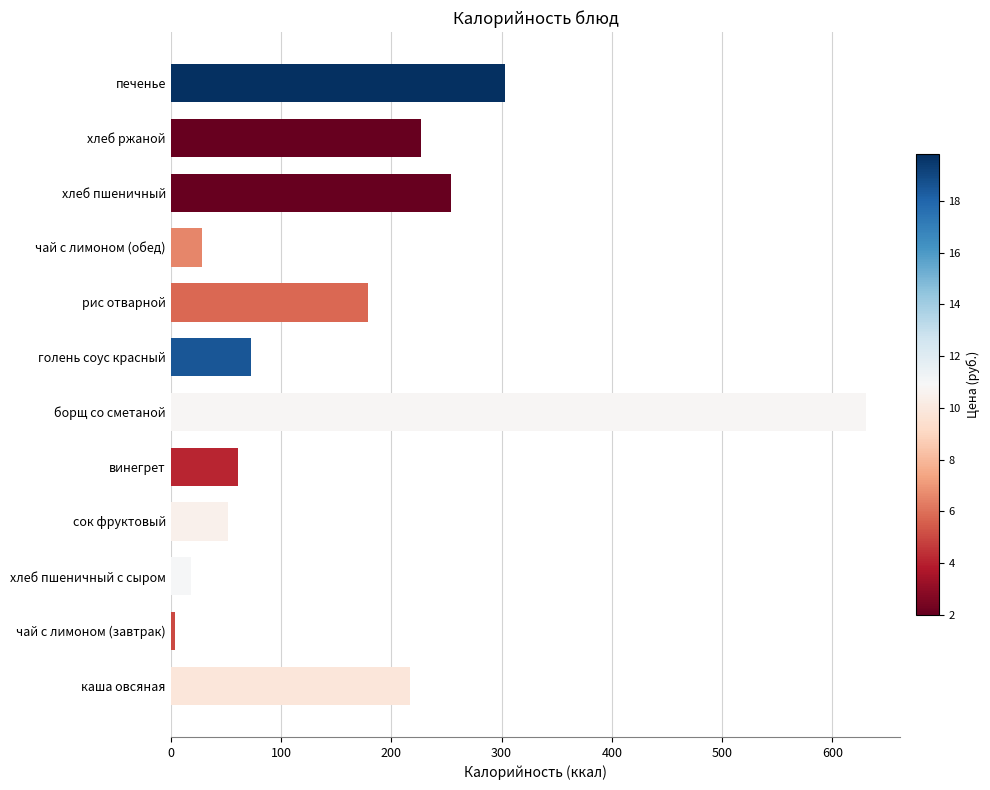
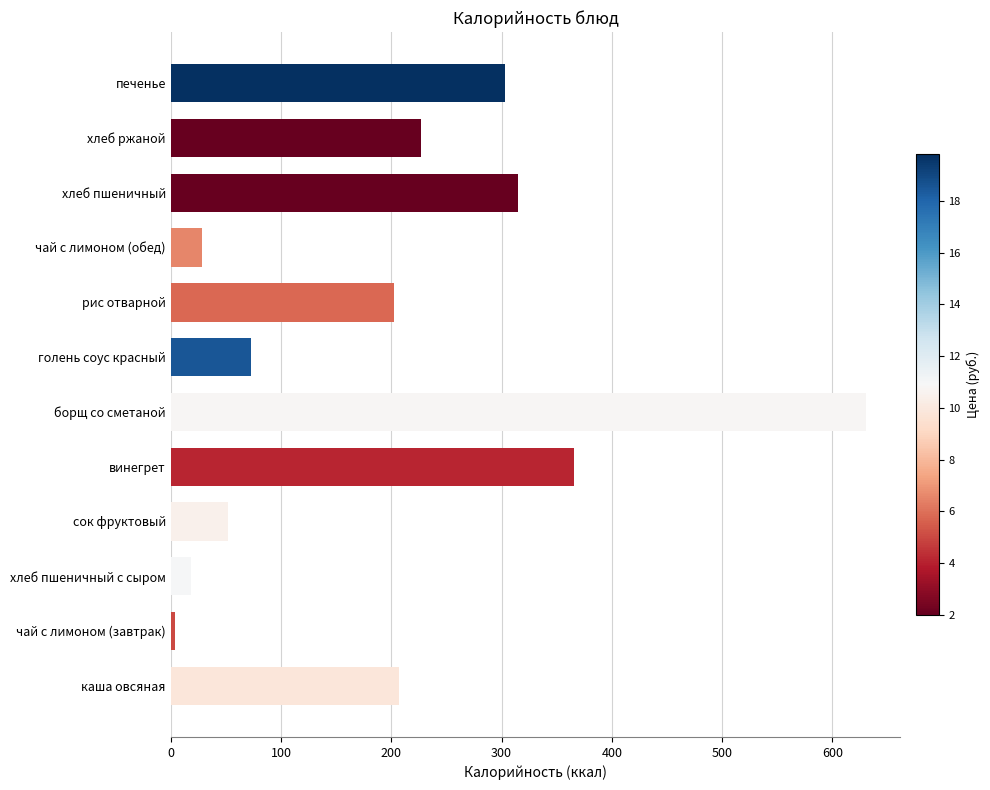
  {
    "печенье": 303,
    "хлеб ржаной": 227,
-   "хлеб пшеничный": 254,
+   "хлеб пшеничный": 315,
    "чай с лимоном (обед)": 28,
-   "рис отварной": 179,
+   "рис отварной": 202,
    "голень соус красный": 73,
    "борщ со сметаной": 630,
-   "винегрет": 61,
+   "винегрет": 366,
    "сок фруктовый": 52,
    "хлеб пшеничный с сыром": 18,
    "чай с лимоном (завтрак)": 4,
-   "каша овсяная": 217
+   "каша овсяная": 207
  }
